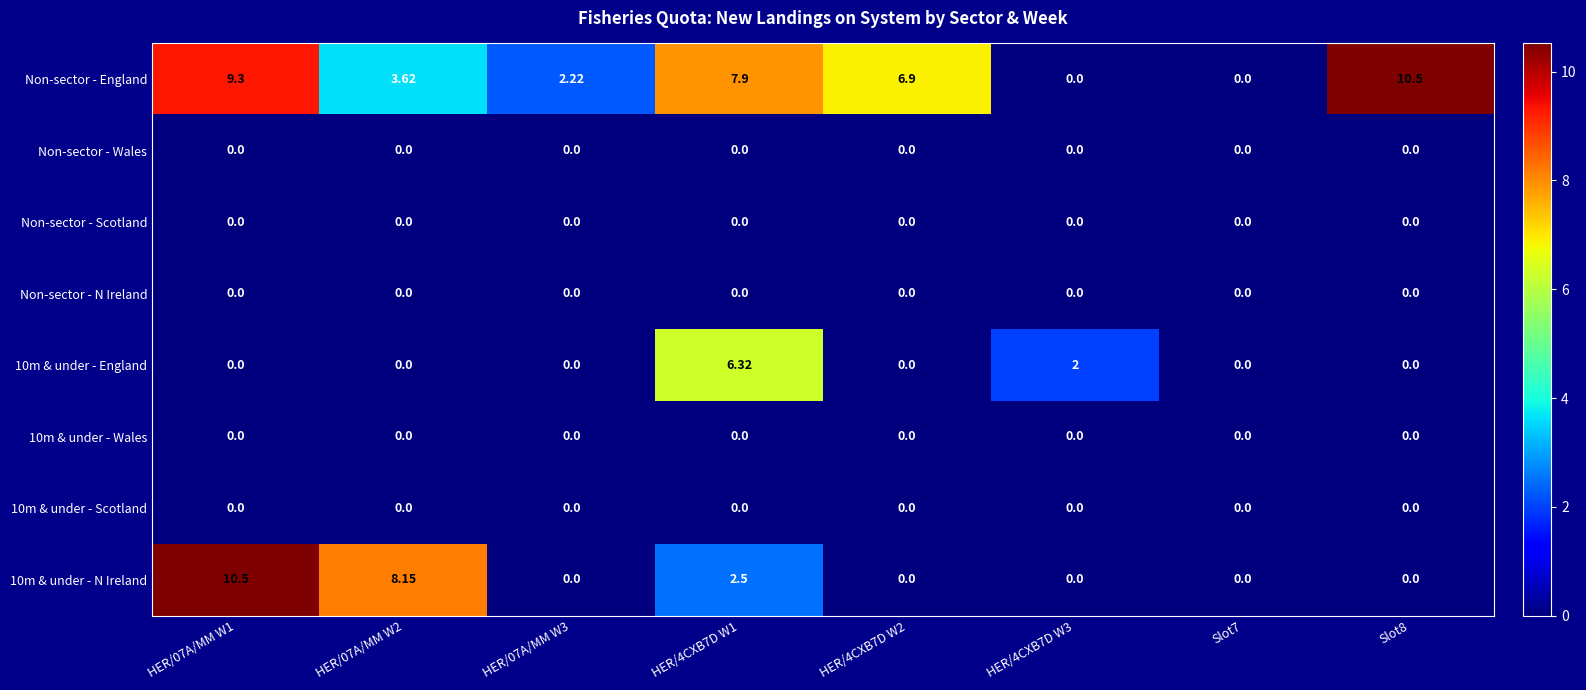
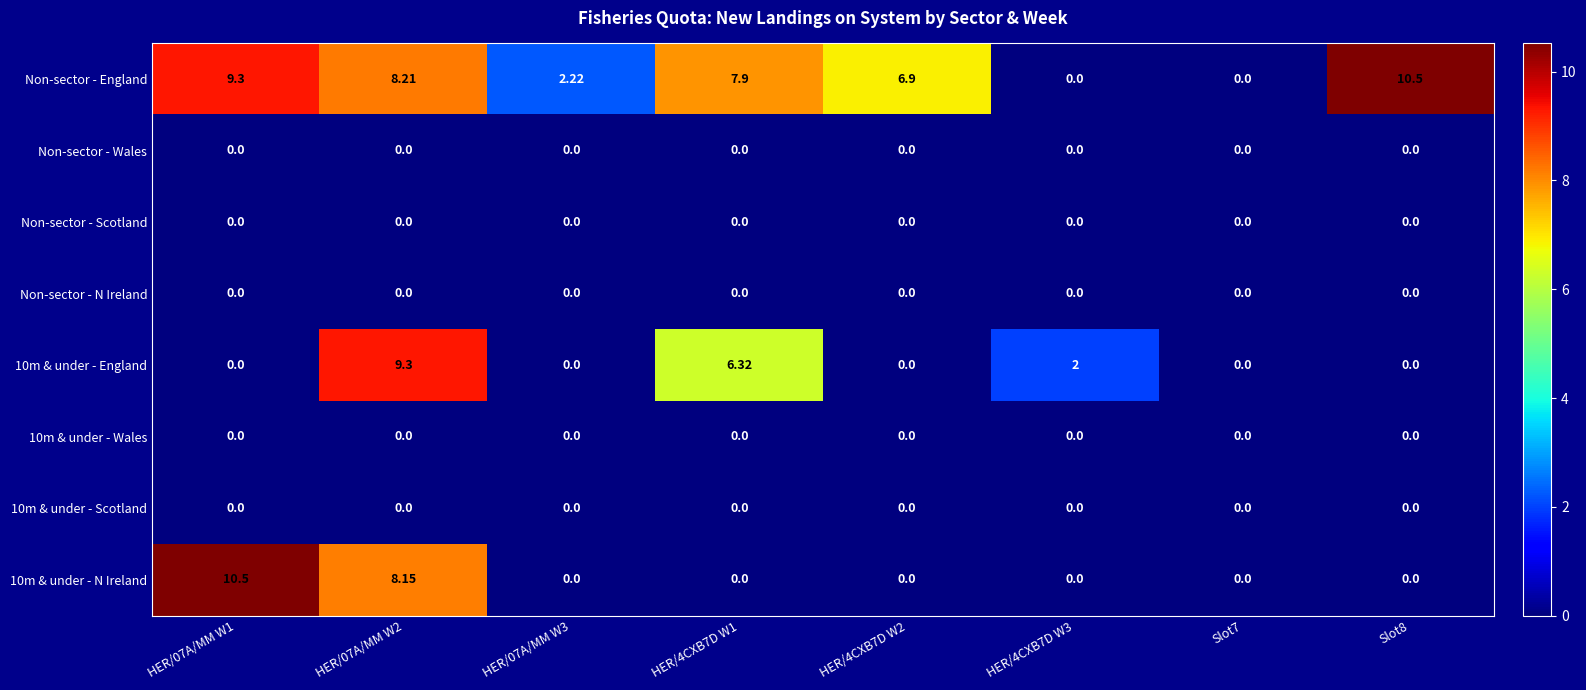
  {
    "Non-sector - England": {
      "HER/07A/MM W1": 9.3,
-     "HER/07A/MM W2": 3.62,
+     "HER/07A/MM W2": 8.21,
      "HER/07A/MM W3": 2.22,
      "HER/4CXB7D W1": 7.9,
      "HER/4CXB7D W2": 6.9,
      "HER/4CXB7D W3": 0.0,
      "Slot7": 0.0,
      "Slot8": 10.5
    },
    "Non-sector - Wales": {
      "HER/07A/MM W1": 0.0,
      "HER/07A/MM W2": 0.0,
      "HER/07A/MM W3": 0.0,
      "HER/4CXB7D W1": 0.0,
      "HER/4CXB7D W2": 0.0,
      "HER/4CXB7D W3": 0.0,
      "Slot7": 0.0,
      "Slot8": 0.0
    },
    "Non-sector - Scotland": {
      "HER/07A/MM W1": 0.0,
      "HER/07A/MM W2": 0.0,
      "HER/07A/MM W3": 0.0,
      "HER/4CXB7D W1": 0.0,
      "HER/4CXB7D W2": 0.0,
      "HER/4CXB7D W3": 0.0,
      "Slot7": 0.0,
      "Slot8": 0.0
    },
    "Non-sector - N Ireland": {
      "HER/07A/MM W1": 0.0,
      "HER/07A/MM W2": 0.0,
      "HER/07A/MM W3": 0.0,
      "HER/4CXB7D W1": 0.0,
      "HER/4CXB7D W2": 0.0,
      "HER/4CXB7D W3": 0.0,
      "Slot7": 0.0,
      "Slot8": 0.0
    },
    "10m & under - England": {
      "HER/07A/MM W1": 0.0,
-     "HER/07A/MM W2": 0.0,
+     "HER/07A/MM W2": 9.3,
      "HER/07A/MM W3": 0.0,
      "HER/4CXB7D W1": 6.32,
      "HER/4CXB7D W2": 0.0,
      "HER/4CXB7D W3": 2,
      "Slot7": 0.0,
      "Slot8": 0.0
    },
    "10m & under - Wales": {
      "HER/07A/MM W1": 0.0,
      "HER/07A/MM W2": 0.0,
      "HER/07A/MM W3": 0.0,
      "HER/4CXB7D W1": 0.0,
      "HER/4CXB7D W2": 0.0,
      "HER/4CXB7D W3": 0.0,
      "Slot7": 0.0,
      "Slot8": 0.0
    },
    "10m & under - Scotland": {
      "HER/07A/MM W1": 0.0,
      "HER/07A/MM W2": 0.0,
      "HER/07A/MM W3": 0.0,
      "HER/4CXB7D W1": 0.0,
      "HER/4CXB7D W2": 0.0,
      "HER/4CXB7D W3": 0.0,
      "Slot7": 0.0,
      "Slot8": 0.0
    },
    "10m & under - N Ireland": {
      "HER/07A/MM W1": 10.5,
      "HER/07A/MM W2": 8.15,
      "HER/07A/MM W3": 0.0,
-     "HER/4CXB7D W1": 2.5,
+     "HER/4CXB7D W1": 0.0,
      "HER/4CXB7D W2": 0.0,
      "HER/4CXB7D W3": 0.0,
      "Slot7": 0.0,
      "Slot8": 0.0
    }
  }
